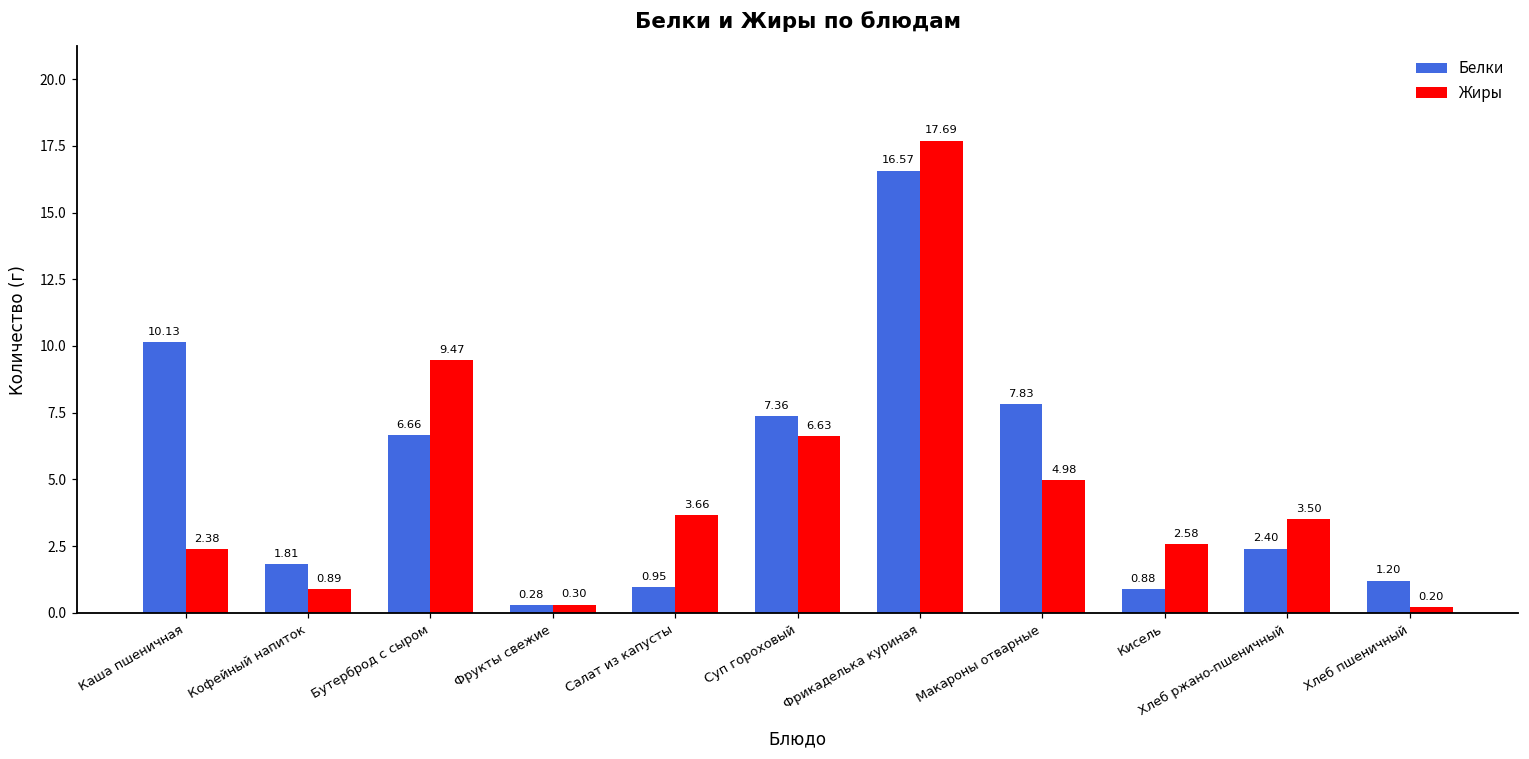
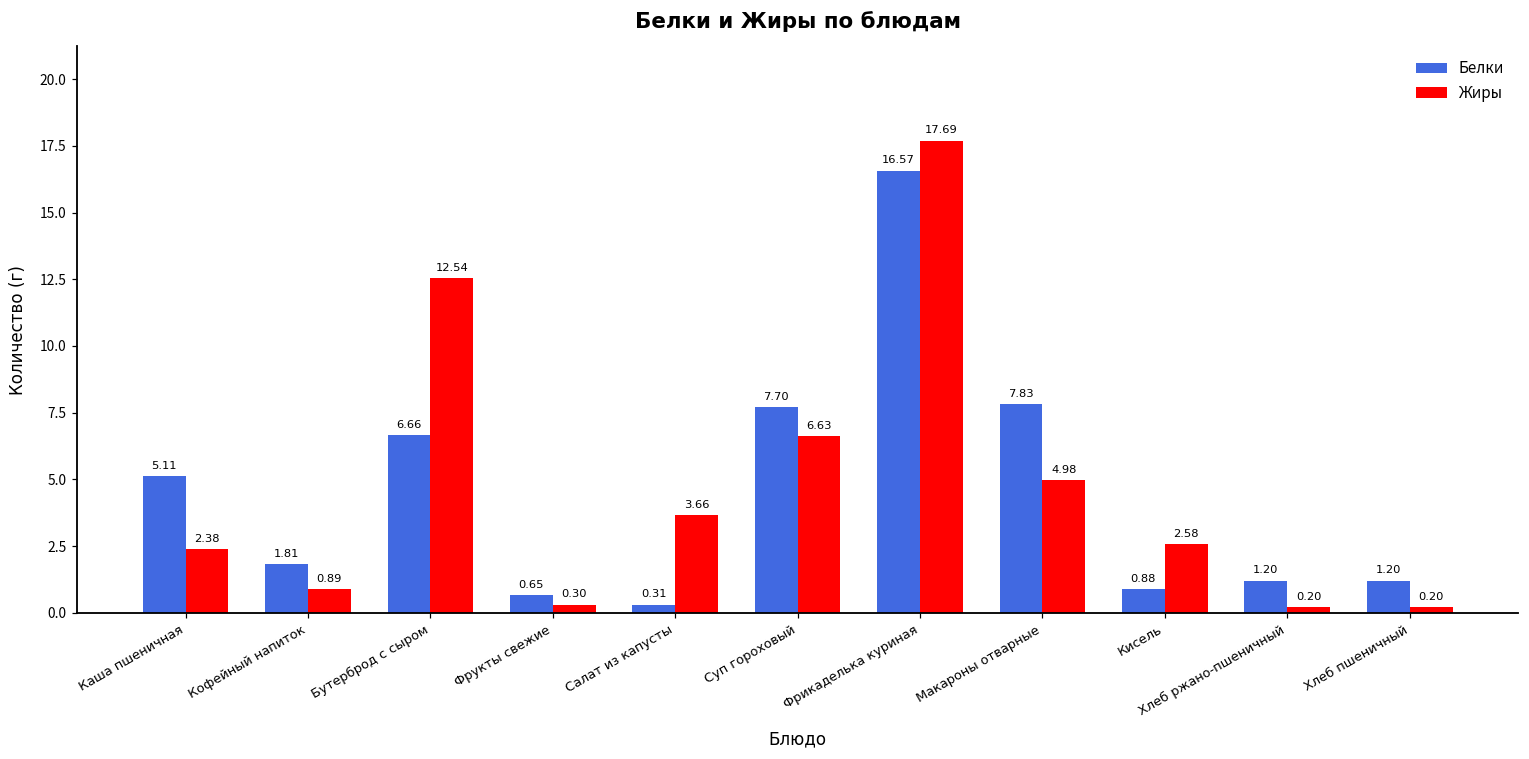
  {
    "Белки": {
-     "Каша пшеничная": 10.13,
+     "Каша пшеничная": 5.11,
      "Кофейный напиток": 1.81,
      "Бутерброд с сыром": 6.66,
-     "Фрукты свежие": 0.28,
-     "Салат из капусты": 0.95,
-     "Суп гороховый": 7.36,
+     "Фрукты свежие": 0.65,
+     "Салат из капусты": 0.31,
+     "Суп гороховый": 7.70,
      "Фрикаделька куриная": 16.57,
      "Макароны отварные": 7.83,
      "Кисель": 0.88,
-     "Хлеб ржано-пшеничный": 2.40,
+     "Хлеб ржано-пшеничный": 1.20,
      "Хлеб пшеничный": 1.20
    },
    "Жиры": {
      "Каша пшеничная": 2.38,
      "Кофейный напиток": 0.89,
-     "Бутерброд с сыром": 9.47,
+     "Бутерброд с сыром": 12.54,
      "Фрукты свежие": 0.30,
      "Салат из капусты": 3.66,
      "Суп гороховый": 6.63,
      "Фрикаделька куриная": 17.69,
      "Макароны отварные": 4.98,
      "Кисель": 2.58,
-     "Хлеб ржано-пшеничный": 3.50,
+     "Хлеб ржано-пшеничный": 0.20,
      "Хлеб пшеничный": 0.20
    }
  }
